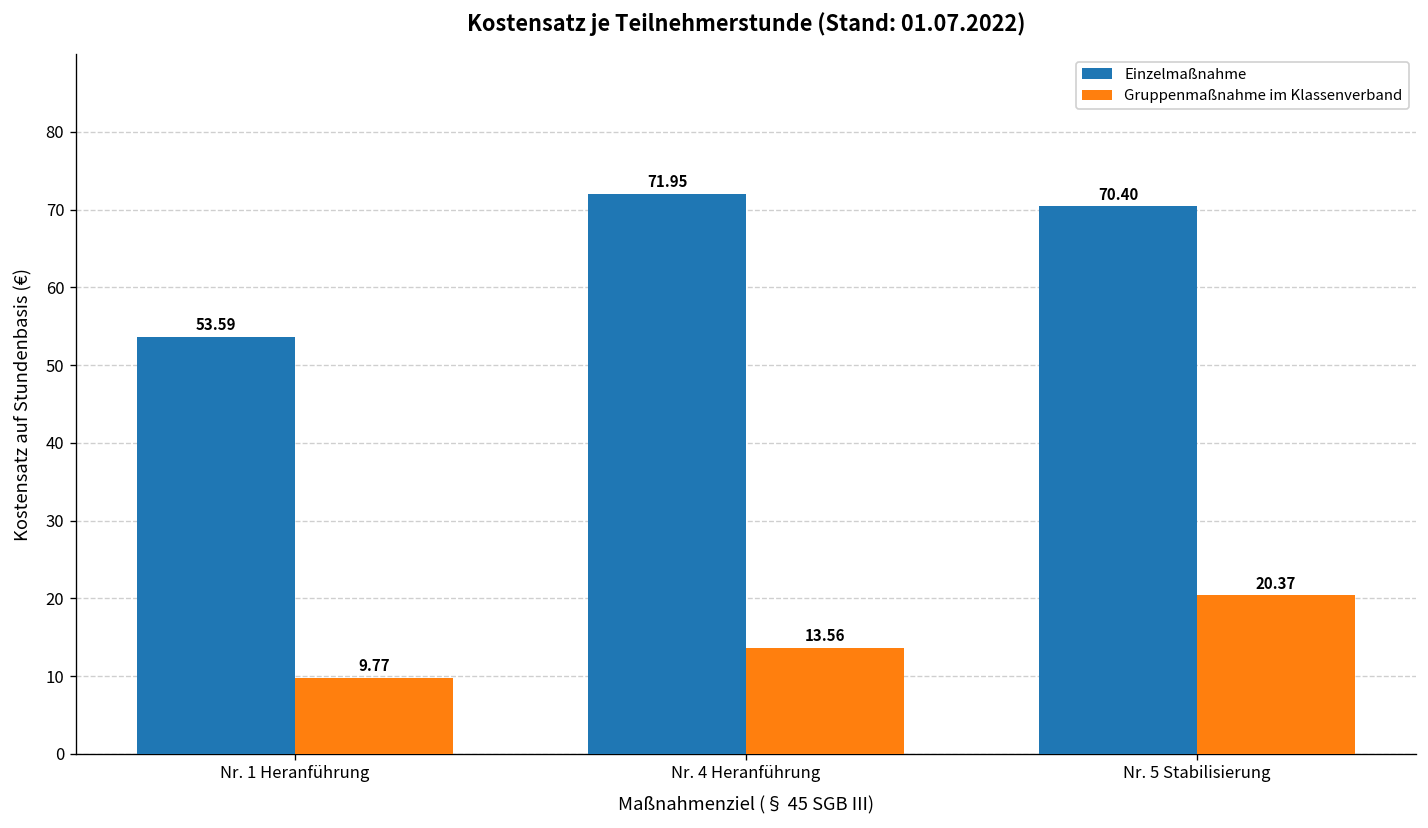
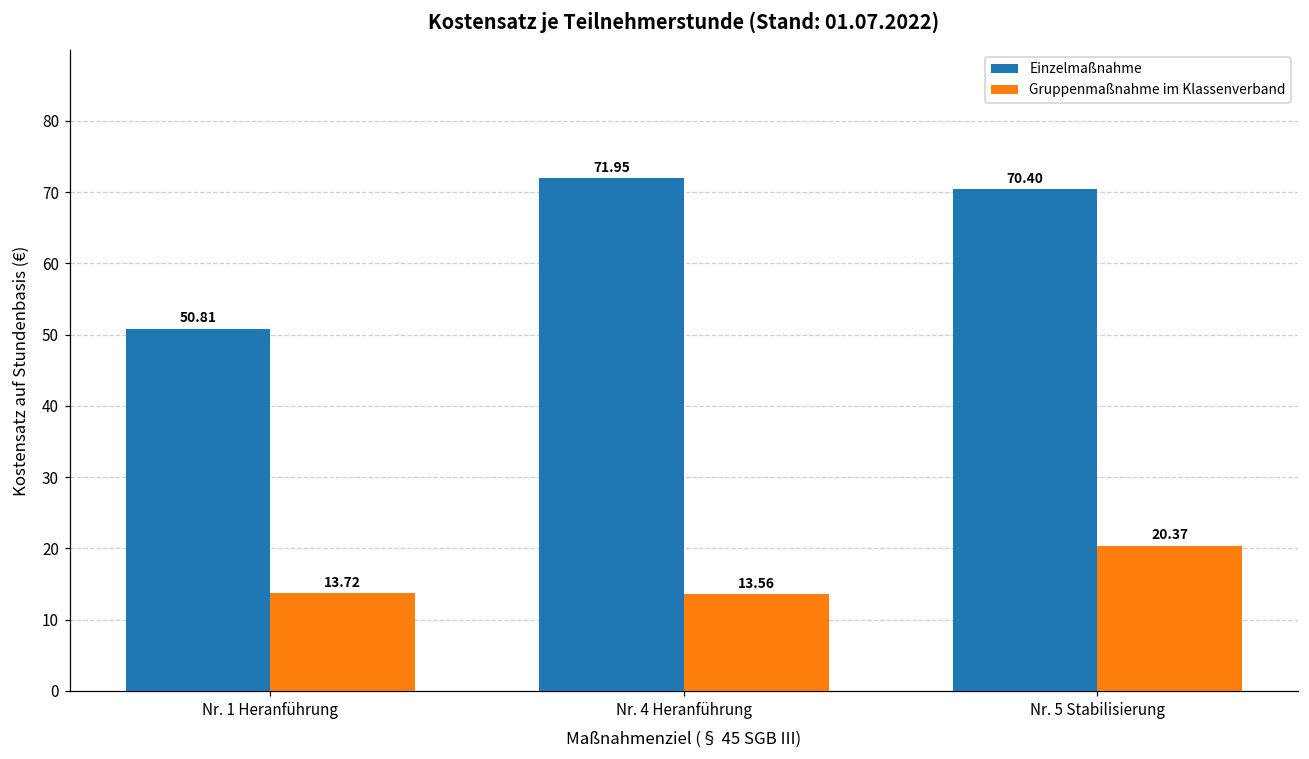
  {
    "Einzelmaßnahme": {
-     "Nr. 1 Heranführung": 53.59,
+     "Nr. 1 Heranführung": 50.81,
      "Nr. 4 Heranführung": 71.95,
      "Nr. 5 Stabilisierung": 70.40
    },
    "Gruppenmaßnahme im Klassenverband": {
-     "Nr. 1 Heranführung": 9.77,
+     "Nr. 1 Heranführung": 13.72,
      "Nr. 4 Heranführung": 13.56,
      "Nr. 5 Stabilisierung": 20.37
    }
  }
